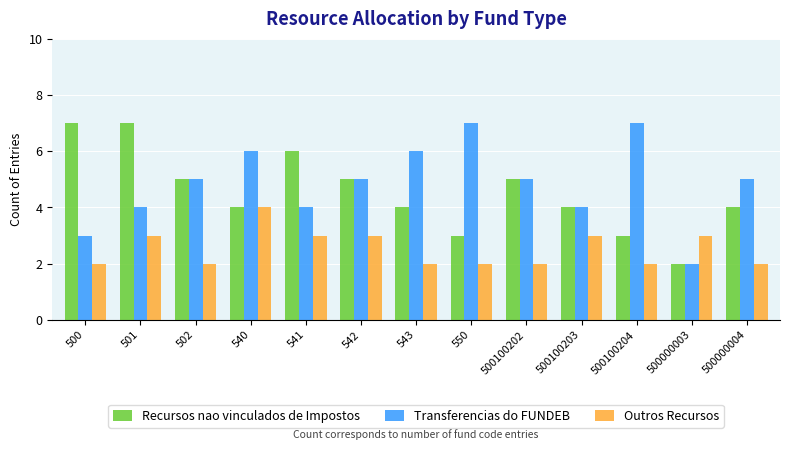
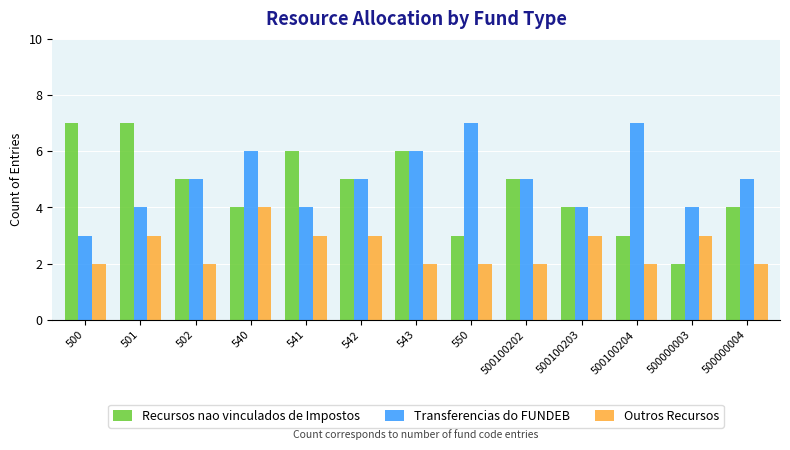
  {
    "Recursos nao vinculados de Impostos": {
      "500": 7,
      "501": 7,
      "502": 5,
      "540": 4,
      "541": 6,
      "542": 5,
-     "543": 4,
+     "543": 6,
      "550": 3,
      "500100202": 5,
      "500100203": 4,
      "500100204": 3,
      "500000003": 2,
      "500000004": 4
    },
    "Transferencias do FUNDEB": {
      "500": 3,
      "501": 4,
      "502": 5,
      "540": 6,
      "541": 4,
      "542": 5,
      "543": 6,
      "550": 7,
      "500100202": 5,
      "500100203": 4,
      "500100204": 7,
-     "500000003": 2,
+     "500000003": 4,
      "500000004": 5
    },
    "Outros Recursos": {
      "500": 2,
      "501": 3,
      "502": 2,
      "540": 4,
      "541": 3,
      "542": 3,
      "543": 2,
      "550": 2,
      "500100202": 2,
      "500100203": 3,
      "500100204": 2,
      "500000003": 3,
      "500000004": 2
    }
  }
